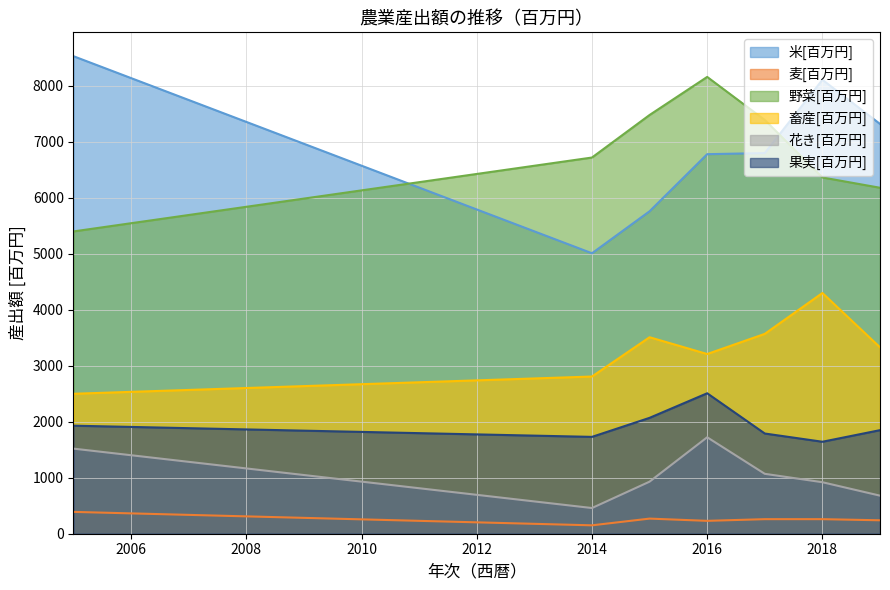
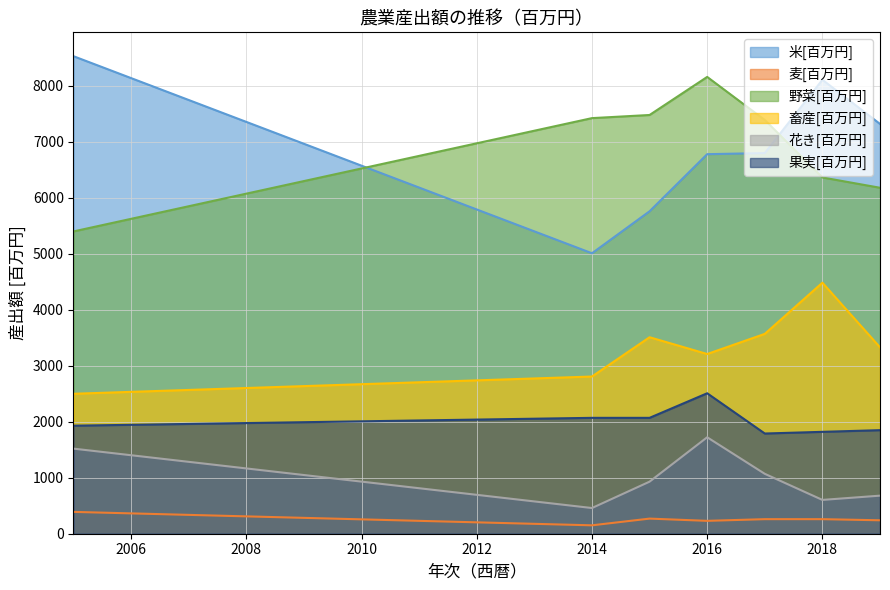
  {
    "米[百万円]": {
      "2014": 5000,
      "2016": 6800
    },
    "麦[百万円]": {
      "2014": 200,
      "2016": 200,
      "2018": 300
    },
    "野菜[百万円]": {
-     "2014": 6700,
+     "2014": 7400,
      "2016": 8200,
      "2018": 6400
    },
    "畜産[百万円]": {
      "2014": 2800,
      "2016": 3200,
-     "2018": 4300
+     "2018": 4500
    },
    "花き[百万円]": {
      "2014": 500,
      "2016": 1700,
-     "2018": 900
+     "2018": 600
    },
    "果実[百万円]": {
-     "2014": 1700,
+     "2014": 2100,
      "2016": 2500,
-     "2018": 1600
+     "2018": 1800
    }
  }
